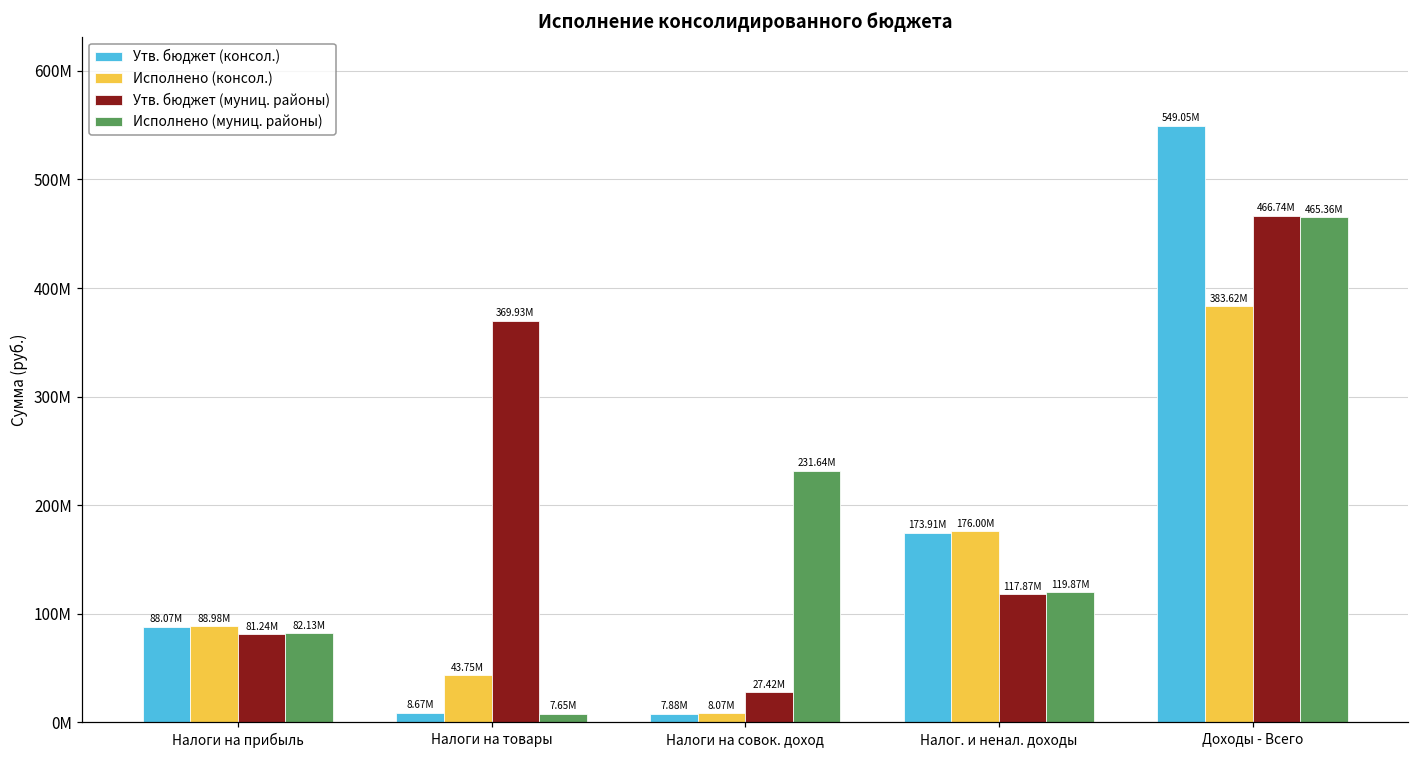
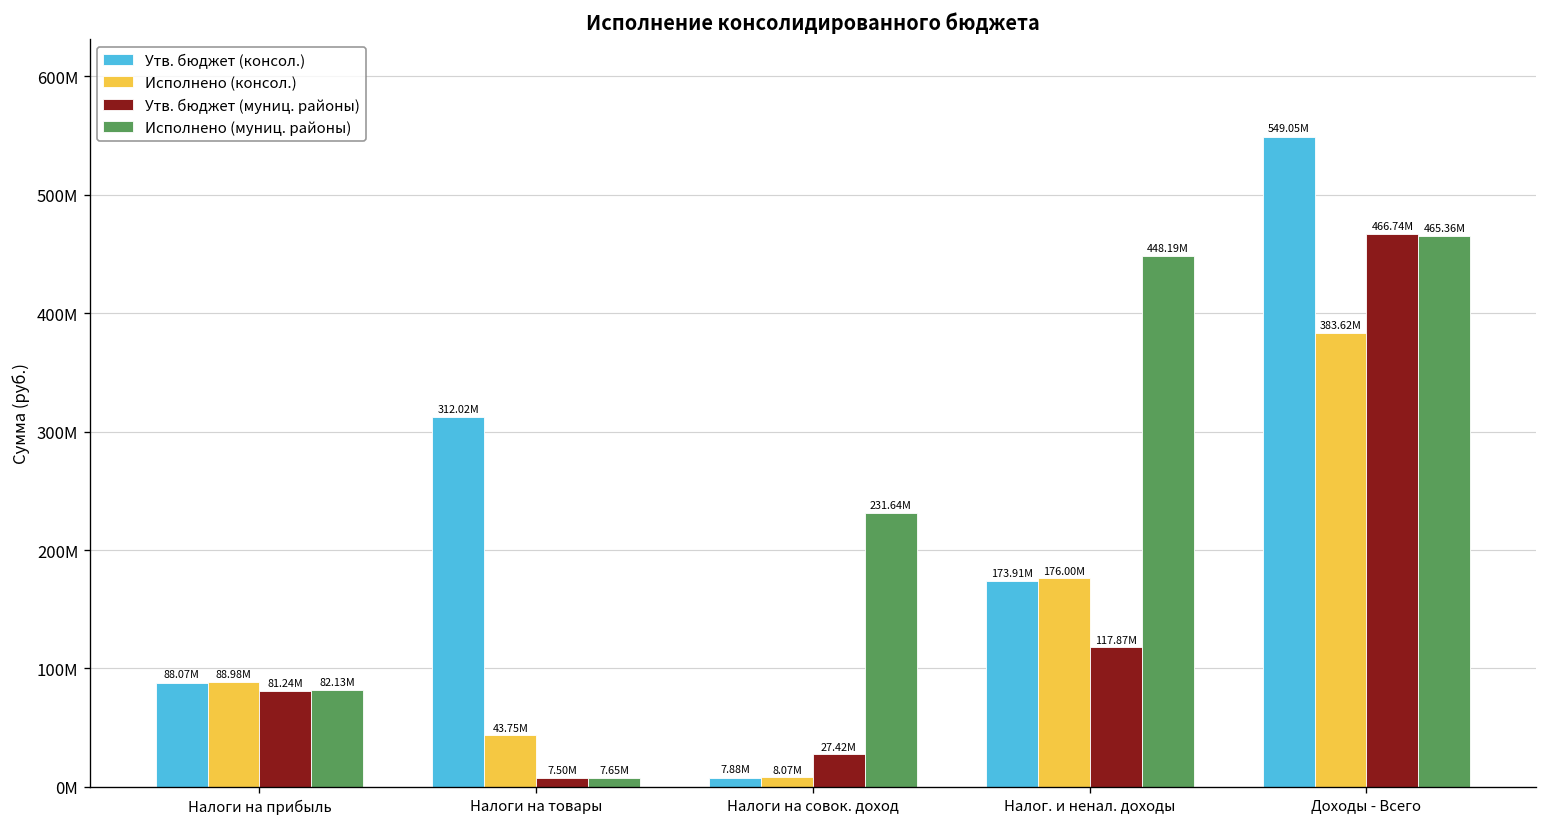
  {
    "Утв. бюджет (консол.)": {
      "Налоги на прибыль": "88.07M",
-     "Налоги на товары": "8.67M",
+     "Налоги на товары": "312.02M",
      "Налоги на совок. доход": "7.88M",
      "Налог. и ненал. доходы": "173.91M",
      "Доходы - Всего": "549.05M"
    },
    "Исполнено (консол.)": {
      "Налоги на прибыль": "88.98M",
      "Налоги на товары": "43.75M",
      "Налоги на совок. доход": "8.07M",
      "Налог. и ненал. доходы": "176.00M",
      "Доходы - Всего": "383.62M"
    },
    "Утв. бюджет (муниц. районы)": {
      "Налоги на прибыль": "81.24M",
-     "Налоги на товары": "369.93M",
+     "Налоги на товары": "7.50M",
      "Налоги на совок. доход": "27.42M",
      "Налог. и ненал. доходы": "117.87M",
      "Доходы - Всего": "466.74M"
    },
    "Исполнено (муниц. районы)": {
      "Налоги на прибыль": "82.13M",
      "Налоги на товары": "7.65M",
      "Налоги на совок. доход": "231.64M",
-     "Налог. и ненал. доходы": "119.87M",
+     "Налог. и ненал. доходы": "448.19M",
      "Доходы - Всего": "465.36M"
    }
  }
